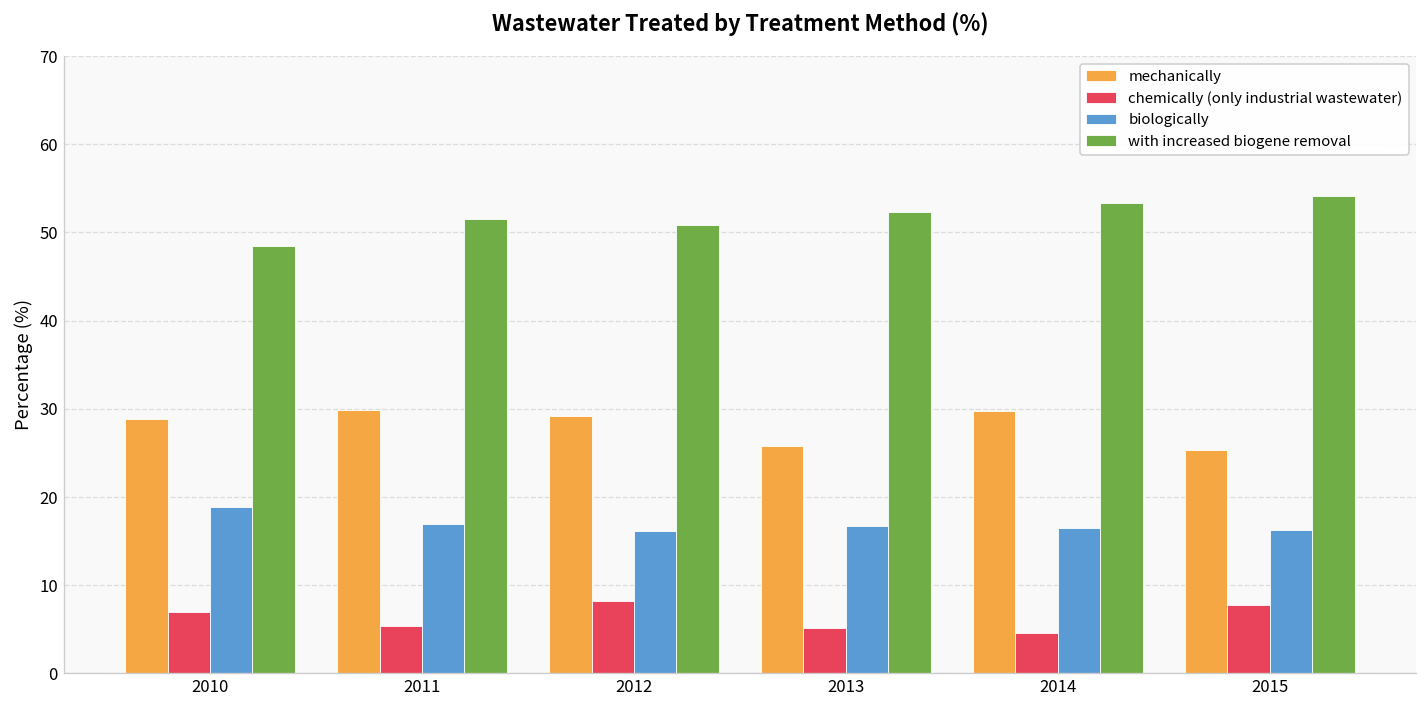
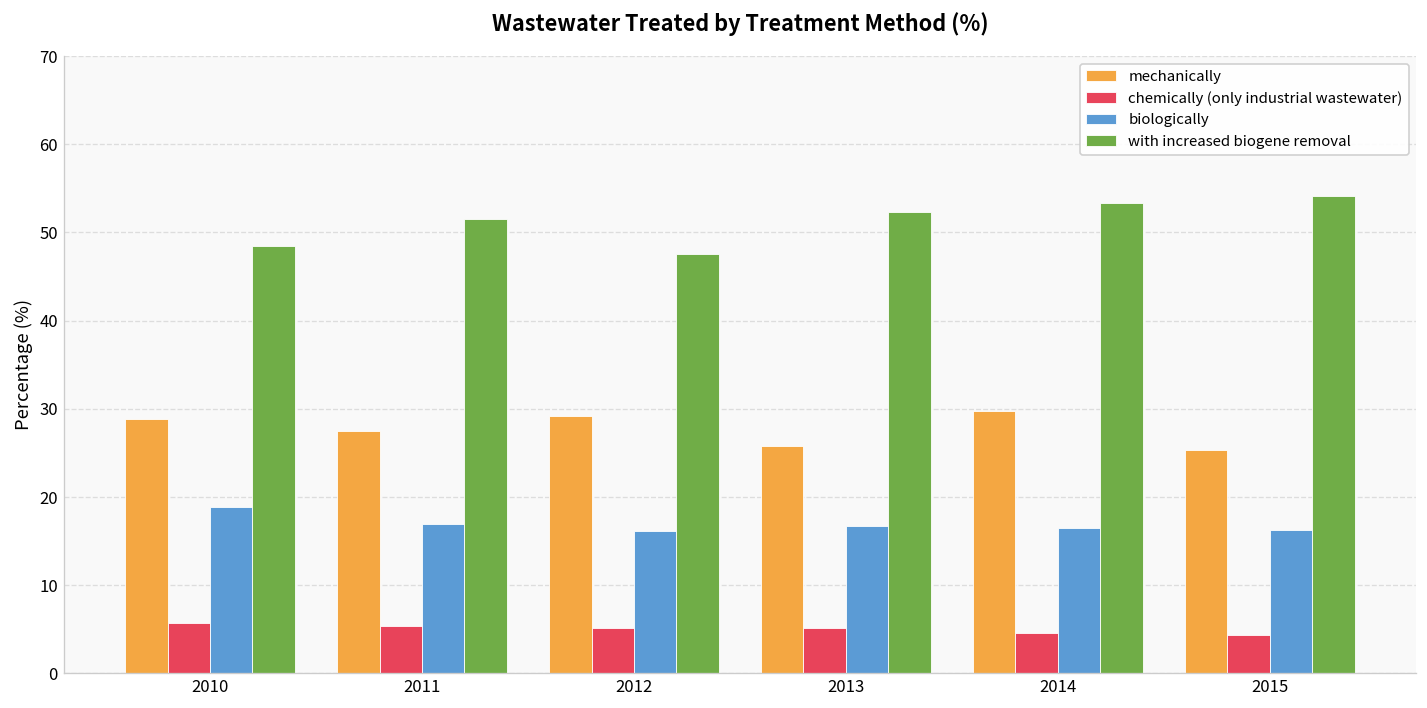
  {
    "mechanically": {
      "2010": 29,
-     "2011": 30,
+     "2011": 28,
      "2012": 29,
      "2013": 26,
      "2014": 30,
      "2015": 25
    },
    "chemically (only industrial wastewater)": {
-     "2010": 7,
+     "2010": 6,
      "2011": 5,
-     "2012": 8,
+     "2012": 5,
      "2013": 5,
      "2014": 5,
-     "2015": 8
+     "2015": 4
    },
    "biologically": {
      "2010": 19,
      "2011": 17,
      "2012": 16,
      "2013": 17,
      "2014": 17,
      "2015": 16
    },
    "with increased biogene removal": {
      "2010": 49,
      "2011": 52,
-     "2012": 51,
+     "2012": 48,
      "2013": 52,
      "2014": 53,
      "2015": 54
    }
  }
